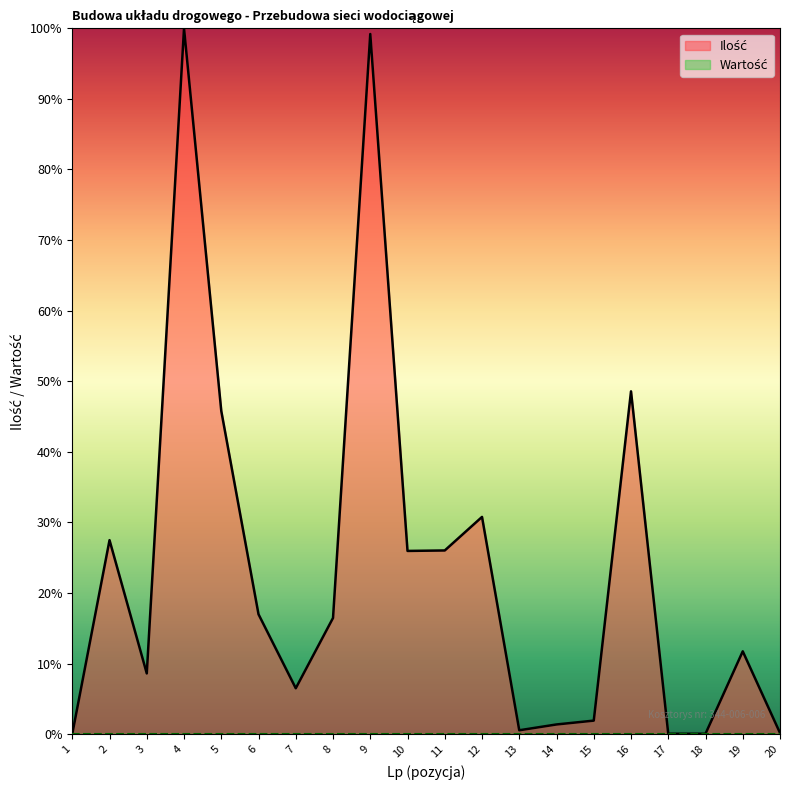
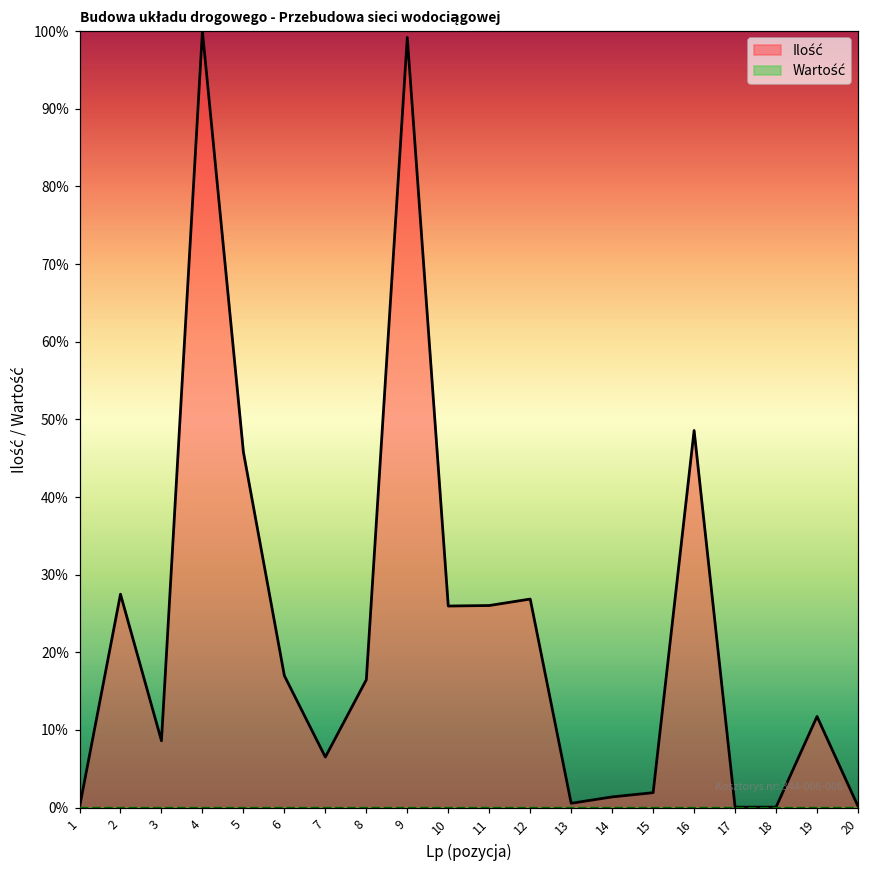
  {
    "Ilość": {
      "2": "27%",
      "3": "9%",
      "4": "100%",
      "5": "46%",
      "6": "17%",
      "7": "7%",
      "8": "16%",
      "9": "99%",
      "10": "26%",
      "11": "26%",
-     "12": "31%",
+     "12": "27%",
      "13": "1%",
      "14": "1%",
      "15": "2%",
      "16": "49%",
      "19": "12%"
    },
    "Wartość": {
      "2": "0%",
      "3": "0%",
      "4": "0%",
      "5": "0%",
      "6": "0%",
      "7": "0%",
      "8": "0%",
      "9": "0%",
      "10": "0%",
      "11": "0%",
      "12": "0%",
      "13": "0%",
      "14": "0%",
      "15": "0%",
      "16": "0%"
    }
  }
